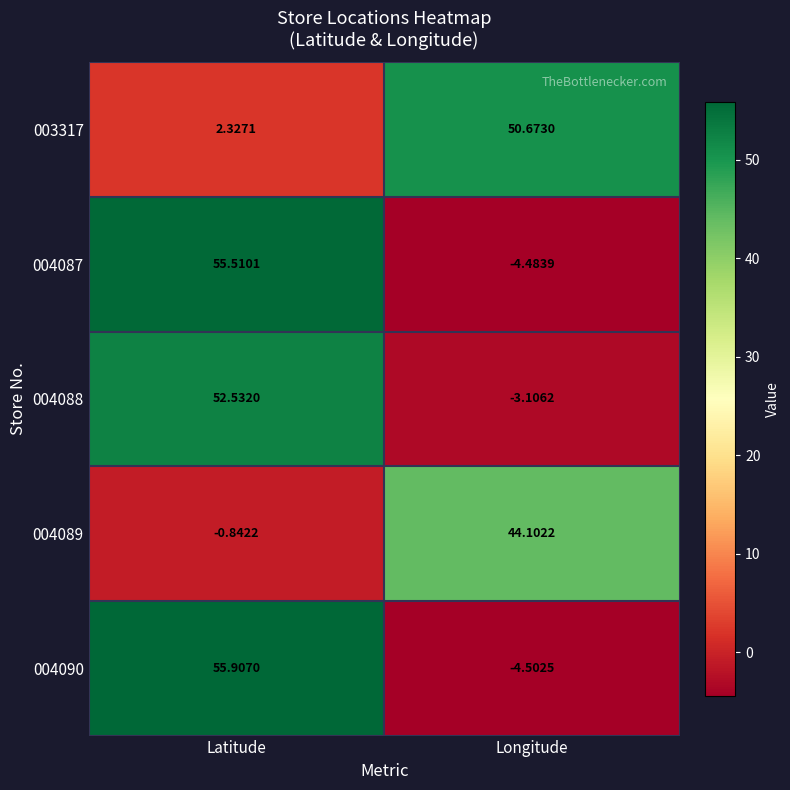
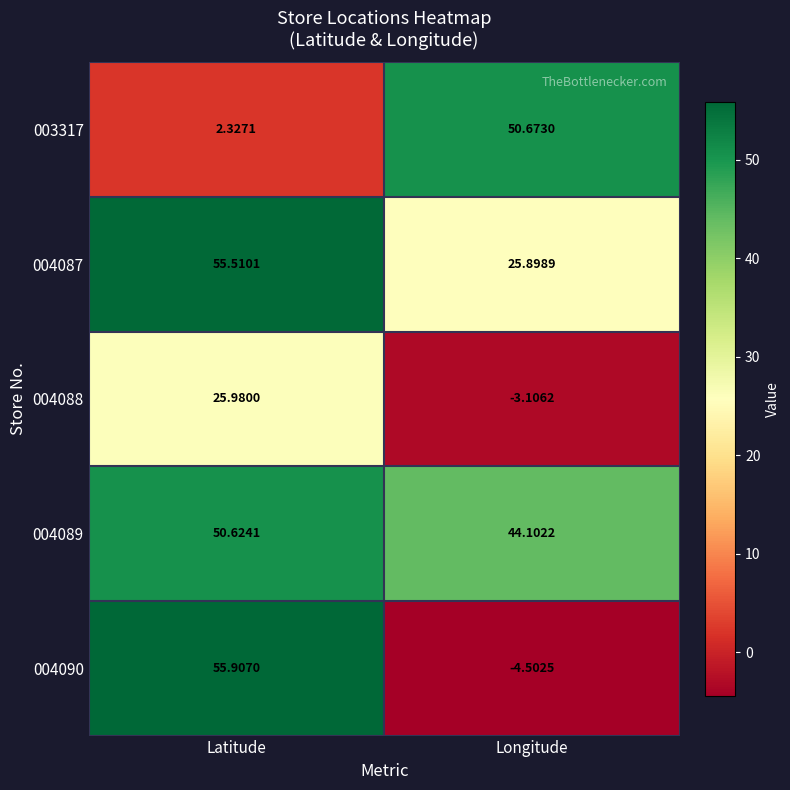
  {
    "003317": {
      "Latitude": 2.3271
    },
    "004087": {
      "Latitude": 55.5101,
-     "Longitude": -4.4839
+     "Longitude": 25.8989
    },
    "004088": {
-     "Latitude": 52.5320,
+     "Latitude": 25.9800,
      "Longitude": -3.1062
    },
    "004089": {
-     "Latitude": -0.8422,
+     "Latitude": 50.6241,
      "Longitude": 44.1022
    },
    "004090": {
      "Latitude": 55.9070,
      "Longitude": -4.5025
    }
  }
